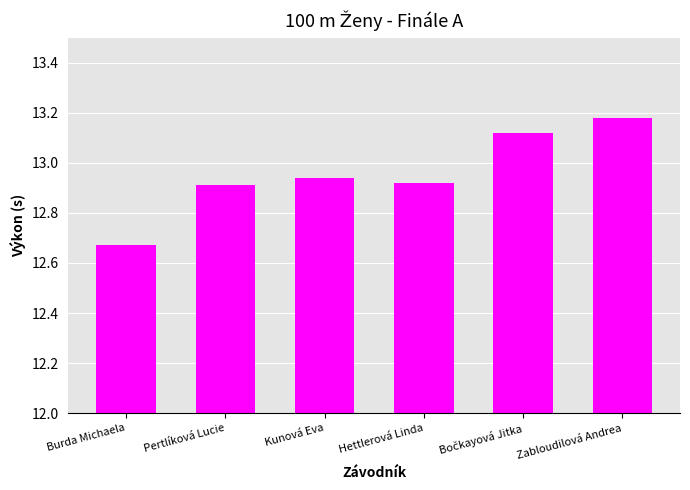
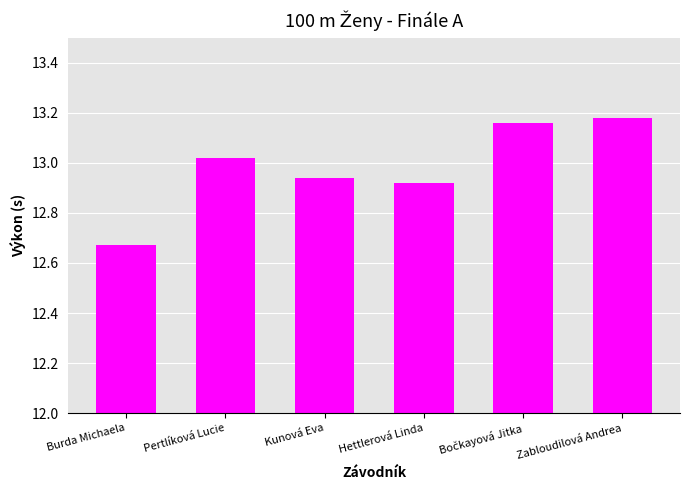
  {
    "Burda Michaela": 12.67,
-   "Pertlíková Lucie": 12.91,
+   "Pertlíková Lucie": 13.02,
    "Kunová Eva": 12.94,
    "Hettlerová Linda": 12.92,
-   "Bočkayová Jitka": 13.12,
+   "Bočkayová Jitka": 13.16,
    "Zabloudilová Andrea": 13.18
  }
